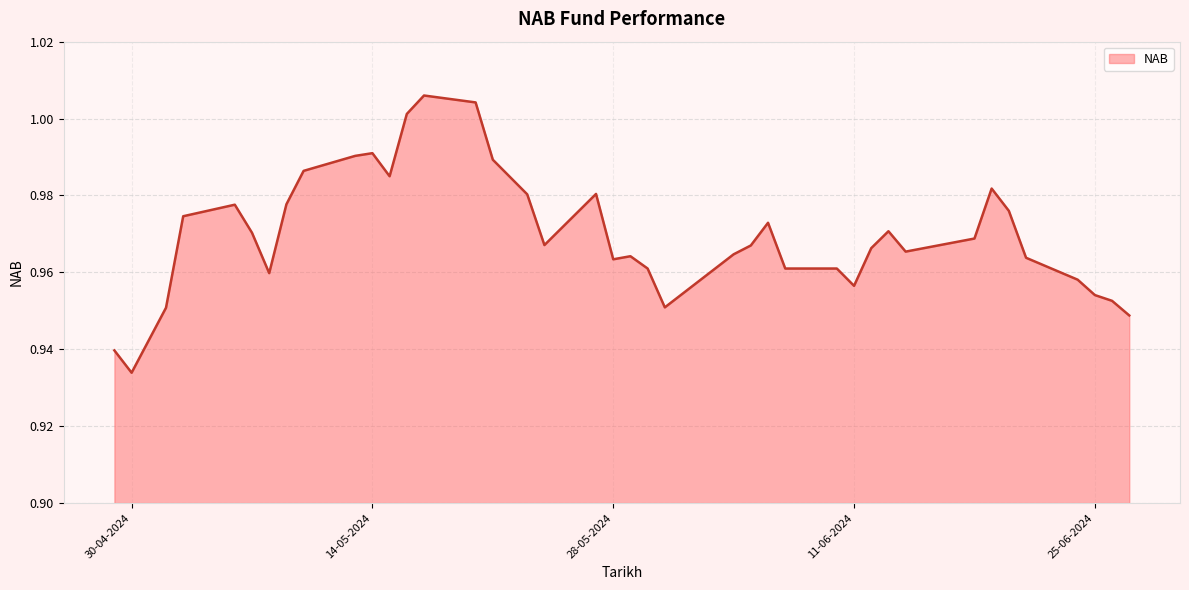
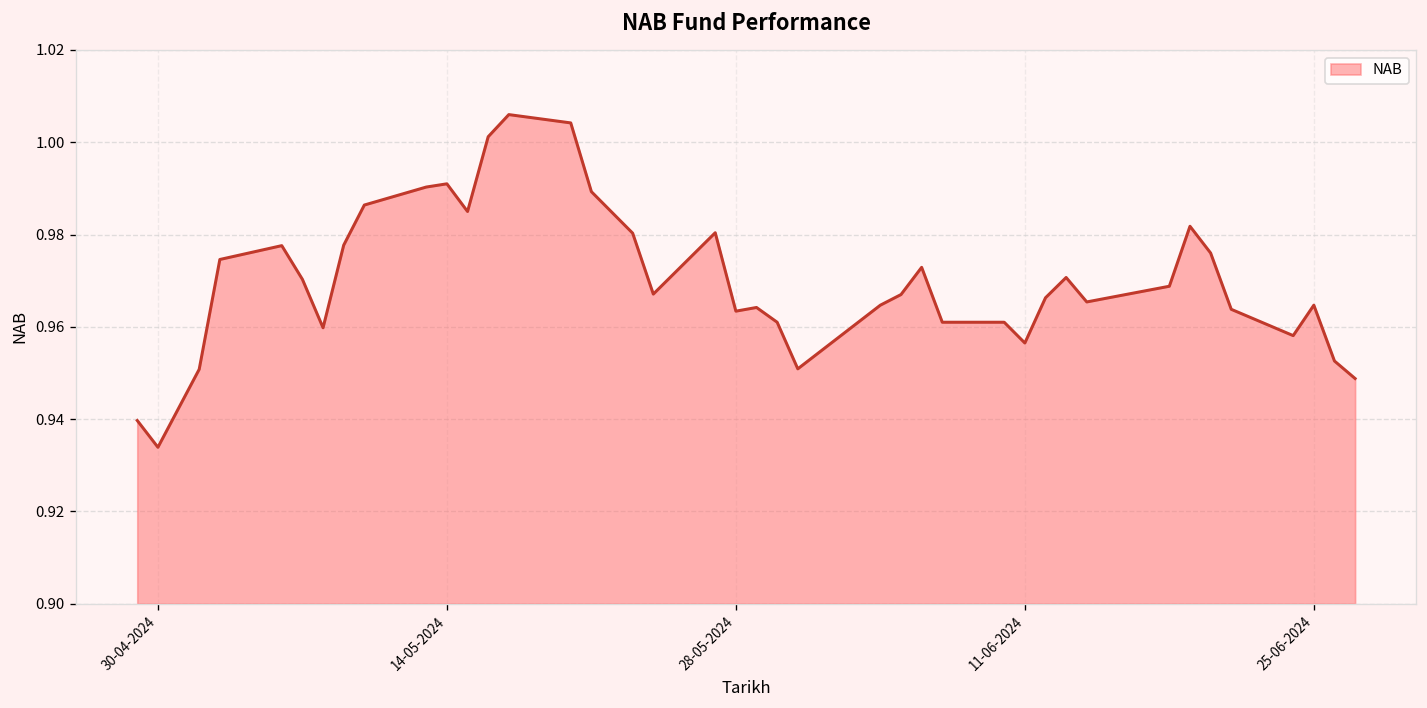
  {
    "30-04-2024": 0.934,
    "14-05-2024": 0.991,
    "28-05-2024": 0.963,
    "11-06-2024": 0.957,
-   "25-06-2024": 0.954
+   "25-06-2024": 0.965
  }
